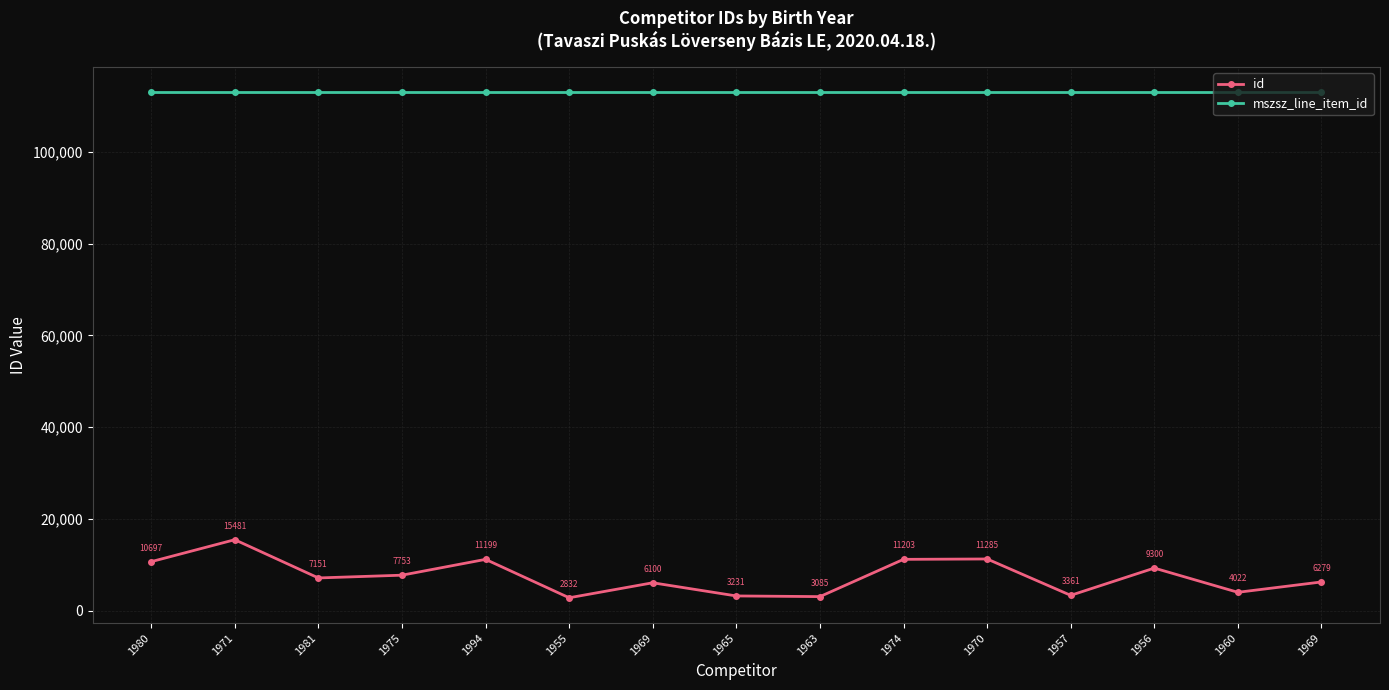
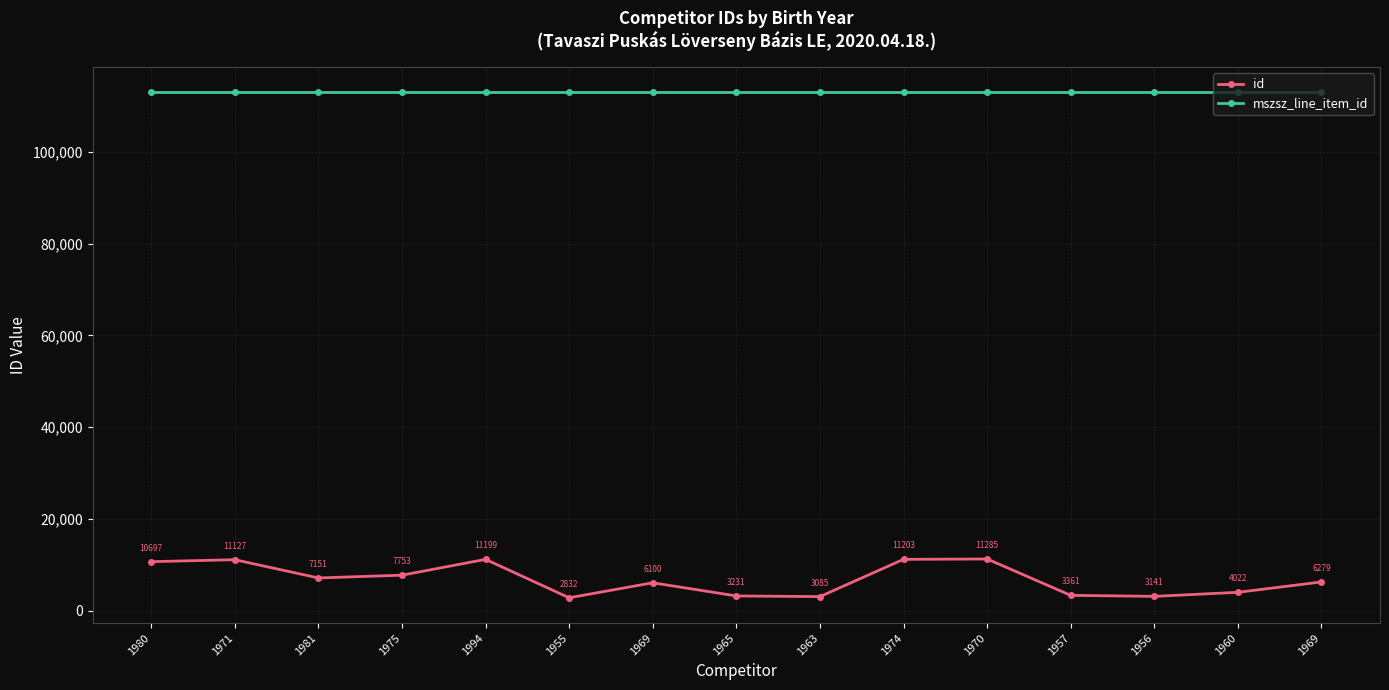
  {
    "id": {
      "1980": "10697",
-     "1971": "15481",
+     "1971": "11127",
      "1981": "7151",
      "1975": "7753",
      "1994": "11199",
      "1955": "2832",
      "1965": "3231",
      "1963": "3085",
      "1974": "11203",
      "1970": "11285",
      "1957": "3361",
-     "1956": "9300",
+     "1956": "3141",
      "1960": "4022"
    },
    "mszsz_line_item_id": {
      "1980": "113,000",
      "1971": "113,000",
      "1981": "113,000",
      "1975": "113,000",
      "1994": "113,000",
      "1955": "113,000",
      "1965": "113,000",
      "1963": "113,000",
      "1974": "113,000",
      "1970": "113,000",
      "1957": "113,000",
      "1956": "113,000"
    }
  }
